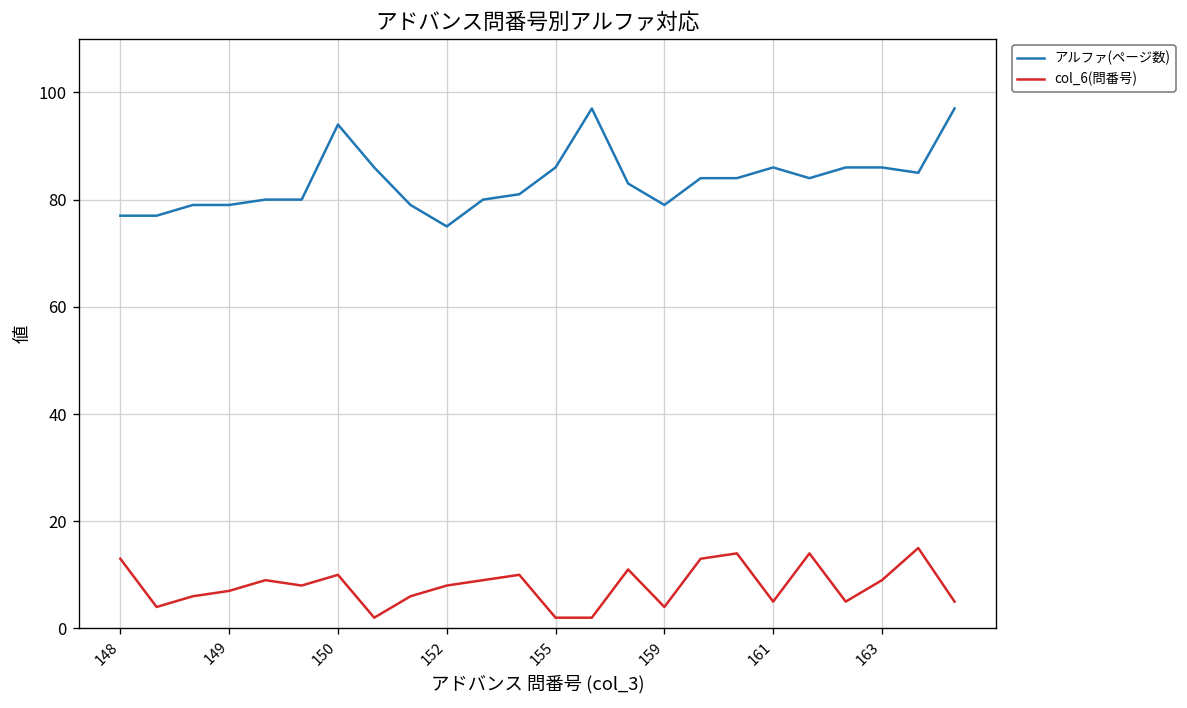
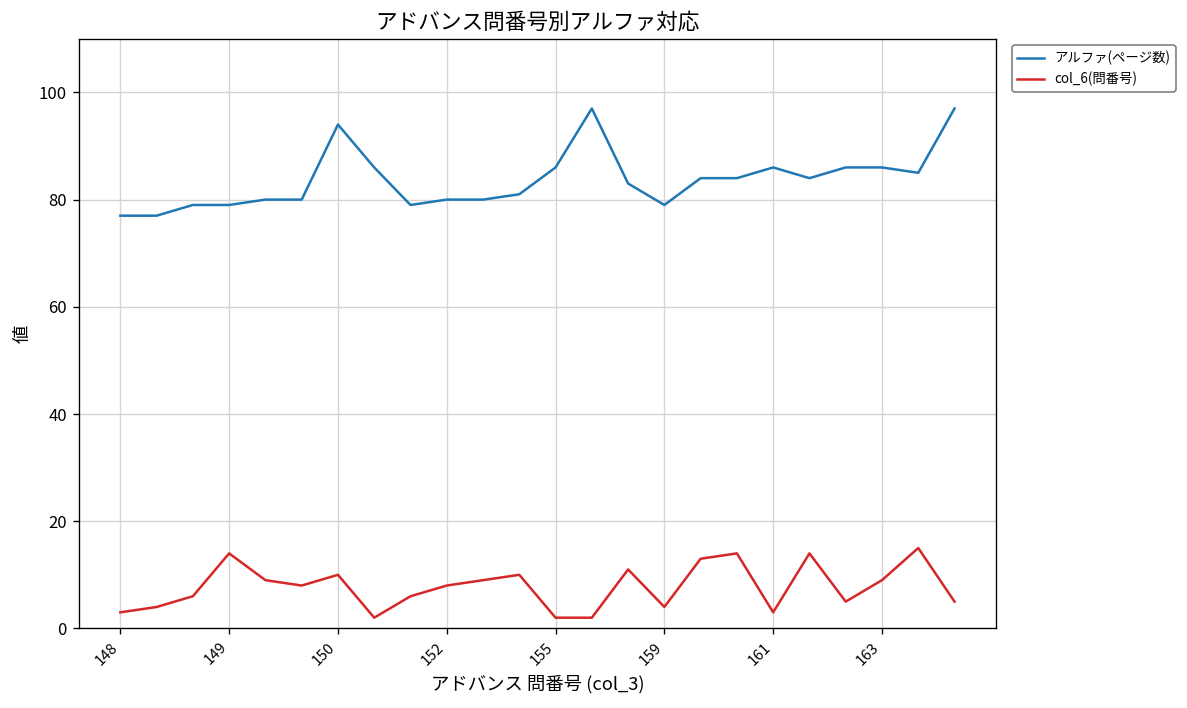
  {
    "アルファ(ページ数)": {
      "148": 77,
      "149": 79,
      "150": 94,
-     "152": 75,
+     "152": 80,
      "155": 86,
      "159": 79,
      "161": 86,
      "163": 86
    },
    "col_6(問番号)": {
-     "148": 13,
-     "149": 7,
+     "148": 3,
+     "149": 14,
      "150": 10,
      "152": 8,
      "155": 2,
      "159": 4,
-     "161": 5,
+     "161": 3,
      "163": 9
    }
  }
